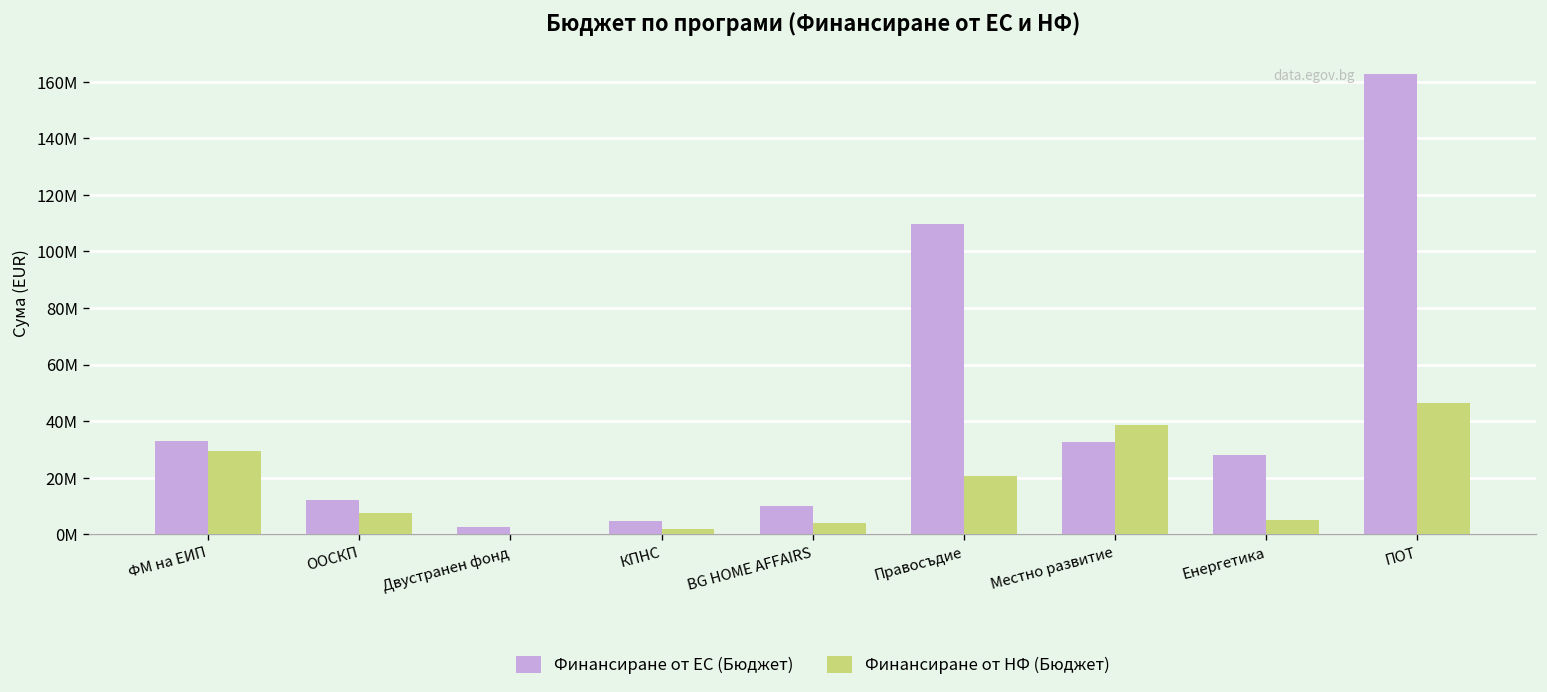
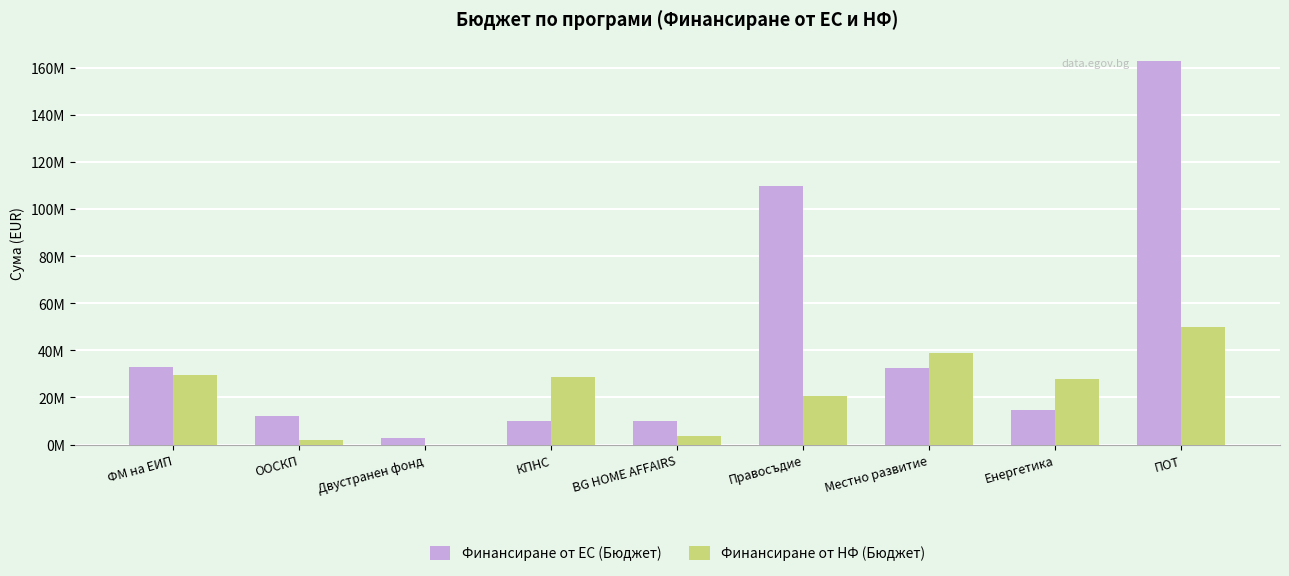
  {
    "Финансиране от ЕС (Бюджет)": {
      "ФМ на ЕИП": 33000000,
      "ООСКП": 12000000,
      "Двустранен фонд": 3000000,
-     "КПНС": 5000000,
+     "КПНС": 10000000,
      "BG HOME AFFAIRS": 10000000,
      "Правосъдие": 110000000,
      "Местно развитие": 33000000,
-     "Енергетика": 28000000,
+     "Енергетика": 15000000,
      "ПОТ": 163000000
    },
    "Финансиране от НФ (Бюджет)": {
      "ФМ на ЕИП": 30000000,
-     "ООСКП": 7000000,
+     "ООСКП": 2000000,
      "Двустранен фонд": 0,
-     "КПНС": 2000000,
+     "КПНС": 29000000,
      "BG HOME AFFAIRS": 4000000,
      "Правосъдие": 21000000,
      "Местно развитие": 39000000,
-     "Енергетика": 5000000,
-     "ПОТ": 47000000
+     "Енергетика": 28000000,
+     "ПОТ": 50000000
    }
  }
